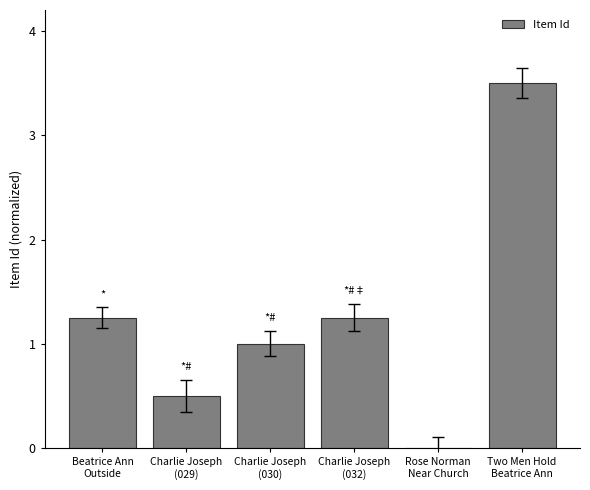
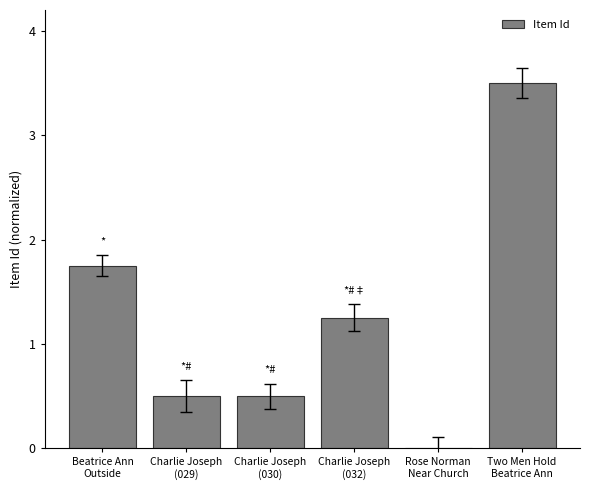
  {
    "Item Id": {
-     "Beatrice Ann Outside": 1.25,
+     "Beatrice Ann Outside": 1.75,
      "Charlie Joseph (029)": 0.50,
-     "Charlie Joseph (030)": 1.00,
+     "Charlie Joseph (030)": 0.50,
      "Charlie Joseph (032)": 1.25,
      "Rose Norman Near Church": 0.00,
      "Two Men Hold Beatrice Ann": 3.50
    }
  }
